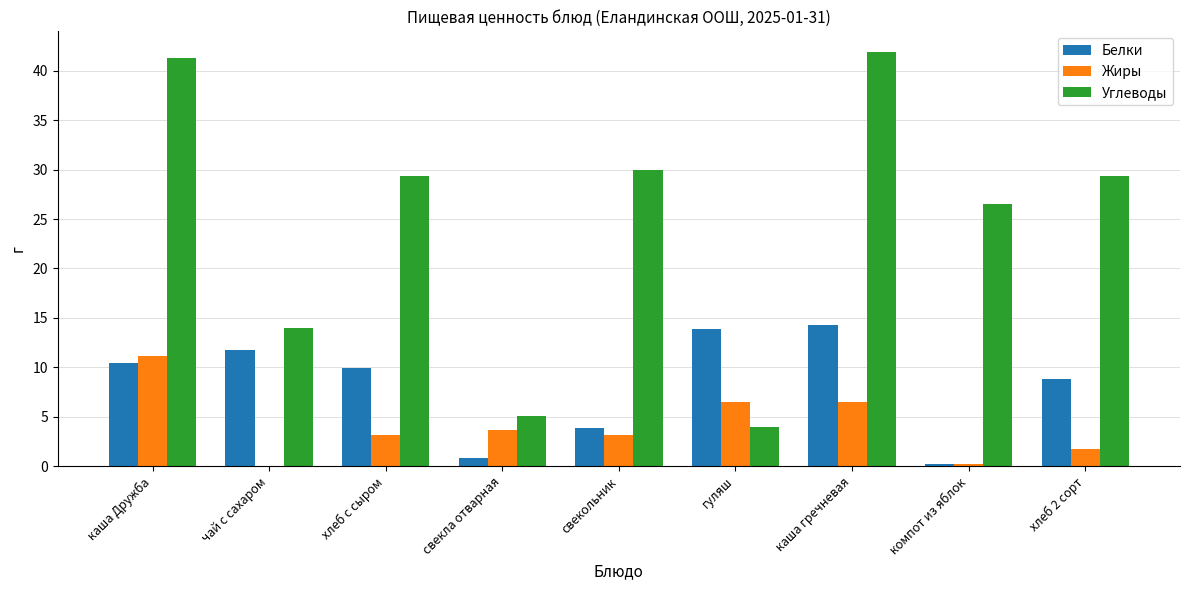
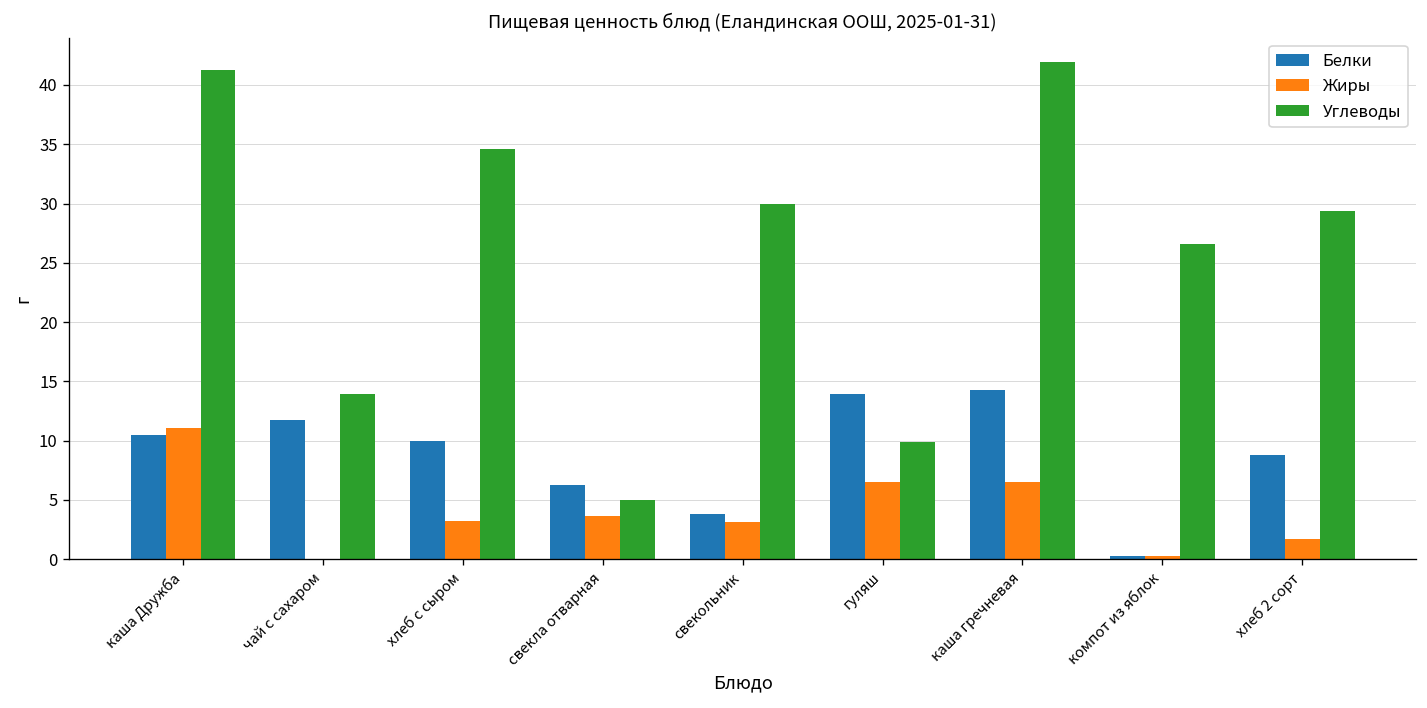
  {
    "Белки": {
      "каша Дружба": 10,
      "чай с сахаром": 12,
      "хлеб с сыром": 10,
-     "свекла отварная": 1,
+     "свекла отварная": 6,
      "свекольник": 4,
      "гуляш": 14,
      "каша гречневая": 14,
      "хлеб 2 сорт": 9
    },
    "Жиры": {
      "каша Дружба": 11,
      "чай с сахаром": 0,
      "хлеб с сыром": 3,
      "свекла отварная": 4,
      "свекольник": 3,
      "гуляш": 7,
      "каша гречневая": 7,
      "хлеб 2 сорт": 2
    },
    "Углеводы": {
      "каша Дружба": 41,
      "чай с сахаром": 14,
-     "хлеб с сыром": 29,
+     "хлеб с сыром": 35,
      "свекла отварная": 5,
      "свекольник": 30,
-     "гуляш": 4,
+     "гуляш": 10,
      "каша гречневая": 42,
      "компот из яблок": 27,
      "хлеб 2 сорт": 29
    }
  }
